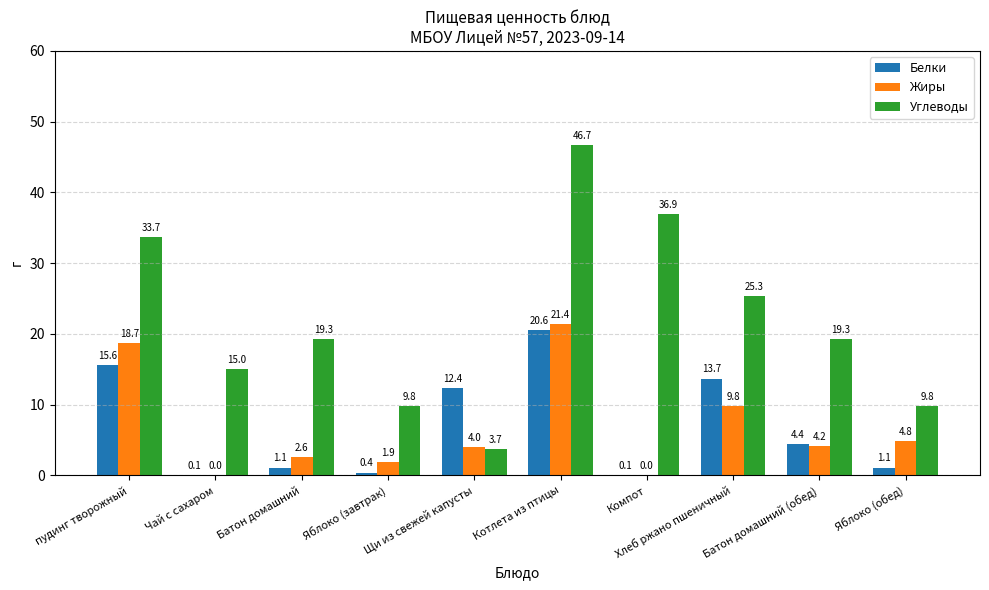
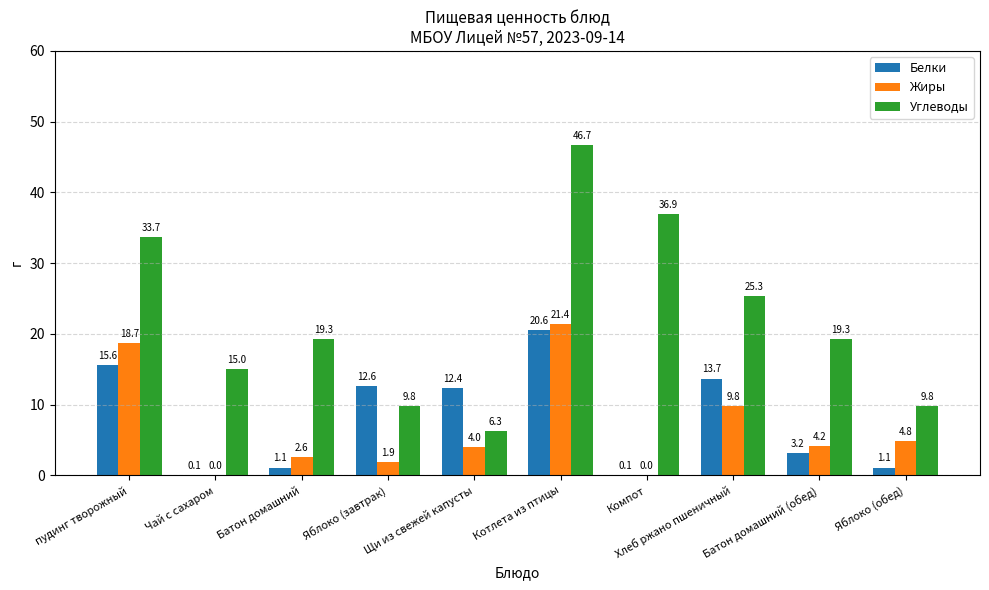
  {
    "Белки": {
      "пудинг творожный": 15.6,
      "Чай с сахаром": 0.1,
      "Батон домашний": 1.1,
-     "Яблоко (завтрак)": 0.4,
+     "Яблоко (завтрак)": 12.6,
      "Щи из свежей капусты": 12.4,
      "Котлета из птицы": 20.6,
      "Компот": 0.1,
      "Хлеб ржано пшеничный": 13.7,
-     "Батон домашний (обед)": 4.4,
+     "Батон домашний (обед)": 3.2,
      "Яблоко (обед)": 1.1
    },
    "Жиры": {
      "пудинг творожный": 18.7,
      "Чай с сахаром": 0.0,
      "Батон домашний": 2.6,
      "Яблоко (завтрак)": 1.9,
      "Щи из свежей капусты": 4.0,
      "Котлета из птицы": 21.4,
      "Компот": 0.0,
      "Хлеб ржано пшеничный": 9.8,
      "Батон домашний (обед)": 4.2,
      "Яблоко (обед)": 4.8
    },
    "Углеводы": {
      "пудинг творожный": 33.7,
      "Чай с сахаром": 15.0,
      "Батон домашний": 19.3,
      "Яблоко (завтрак)": 9.8,
-     "Щи из свежей капусты": 3.7,
+     "Щи из свежей капусты": 6.3,
      "Котлета из птицы": 46.7,
      "Компот": 36.9,
      "Хлеб ржано пшеничный": 25.3,
      "Батон домашний (обед)": 19.3,
      "Яблоко (обед)": 9.8
    }
  }
